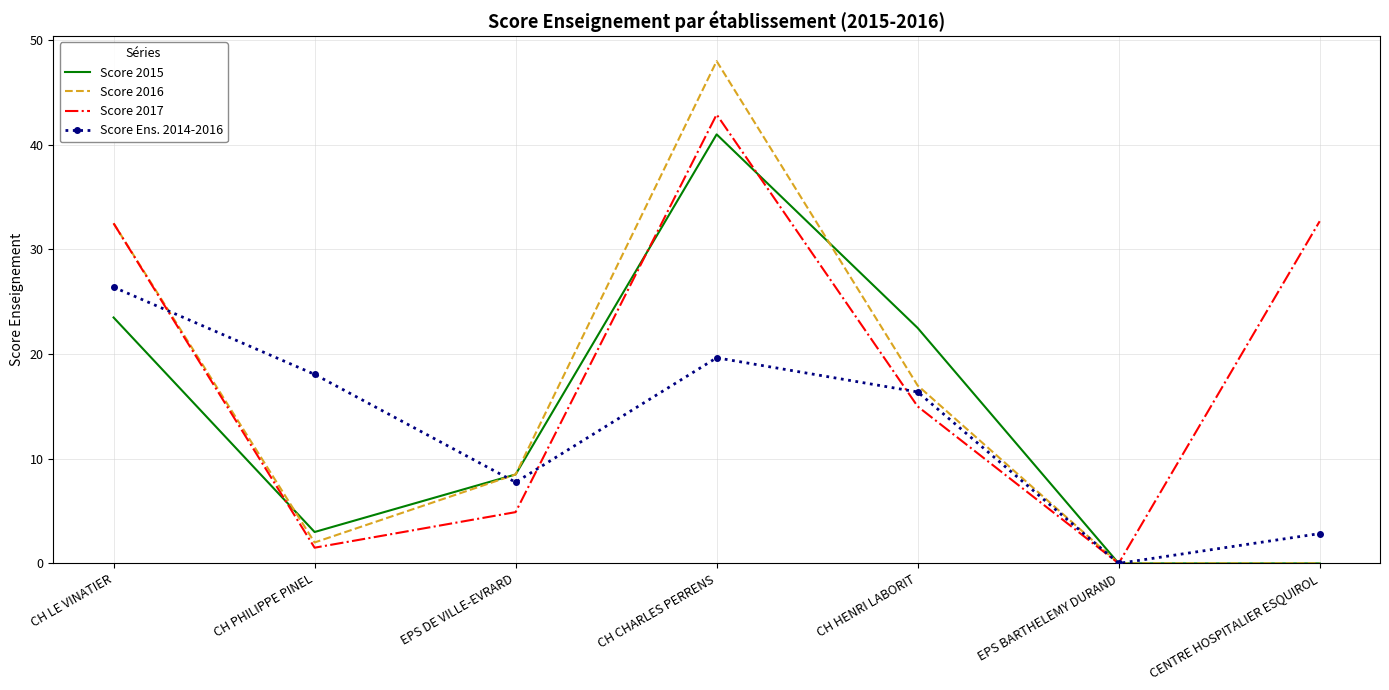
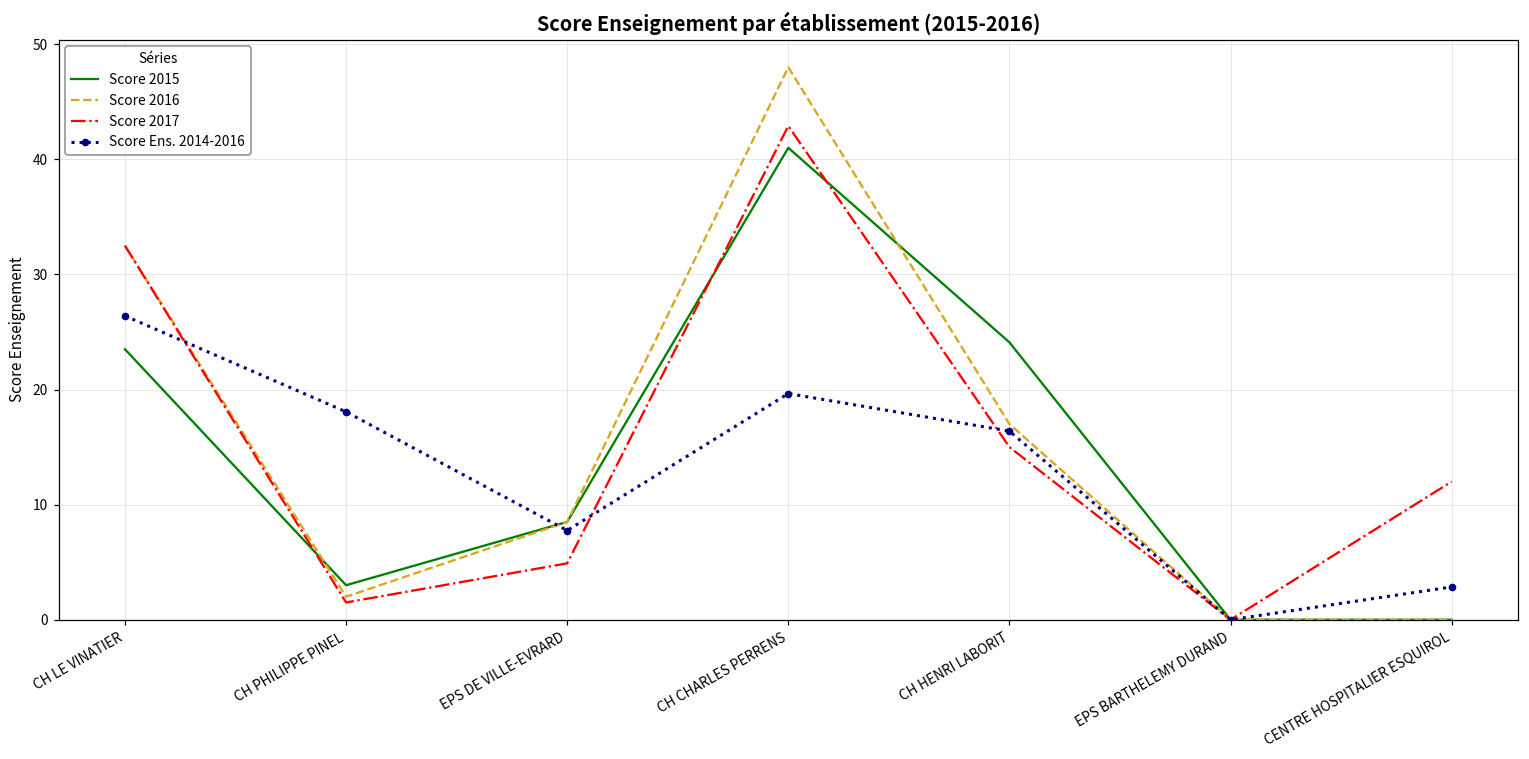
  {
    "Score 2015": {
      "CH LE VINATIER": 23.5,
      "CH PHILIPPE PINEL": 3.0,
      "CH CHARLES PERRENS": 41.0,
-     "CH HENRI LABORIT": 22.5
+     "CH HENRI LABORIT": 24.1
    },
    "Score 2016": {
      "CH PHILIPPE PINEL": 2.0,
      "CH CHARLES PERRENS": 48.0,
      "CH HENRI LABORIT": 17.0
    },
    "Score 2017": {
      "CH PHILIPPE PINEL": 1.5,
      "EPS DE VILLE-EVRARD": 4.9,
      "CH CHARLES PERRENS": 42.9,
      "CH HENRI LABORIT": 15.0,
-     "CENTRE HOSPITALIER ESQUIROL": 32.7
+     "CENTRE HOSPITALIER ESQUIROL": 12.0
    },
    "Score Ens. 2014-2016": {
      "CH LE VINATIER": 26.4,
      "CH PHILIPPE PINEL": 18.1,
      "EPS DE VILLE-EVRARD": 7.8,
      "CH CHARLES PERRENS": 19.6,
      "CH HENRI LABORIT": 16.4,
      "CENTRE HOSPITALIER ESQUIROL": 2.8
    }
  }
